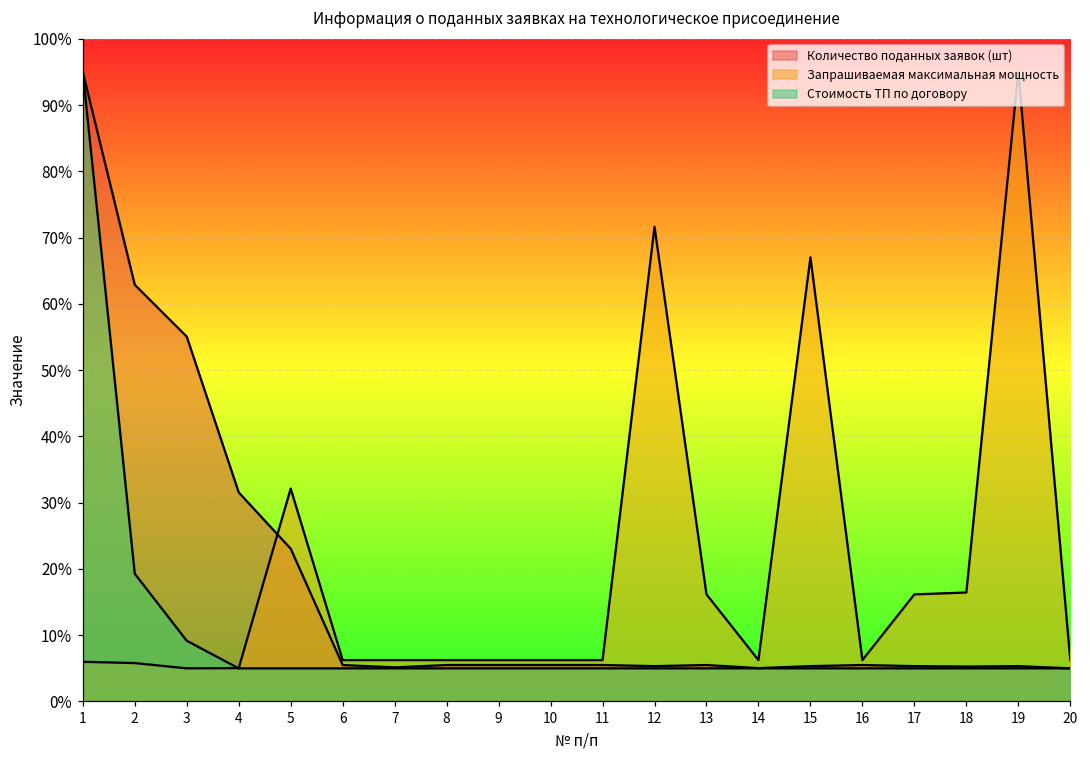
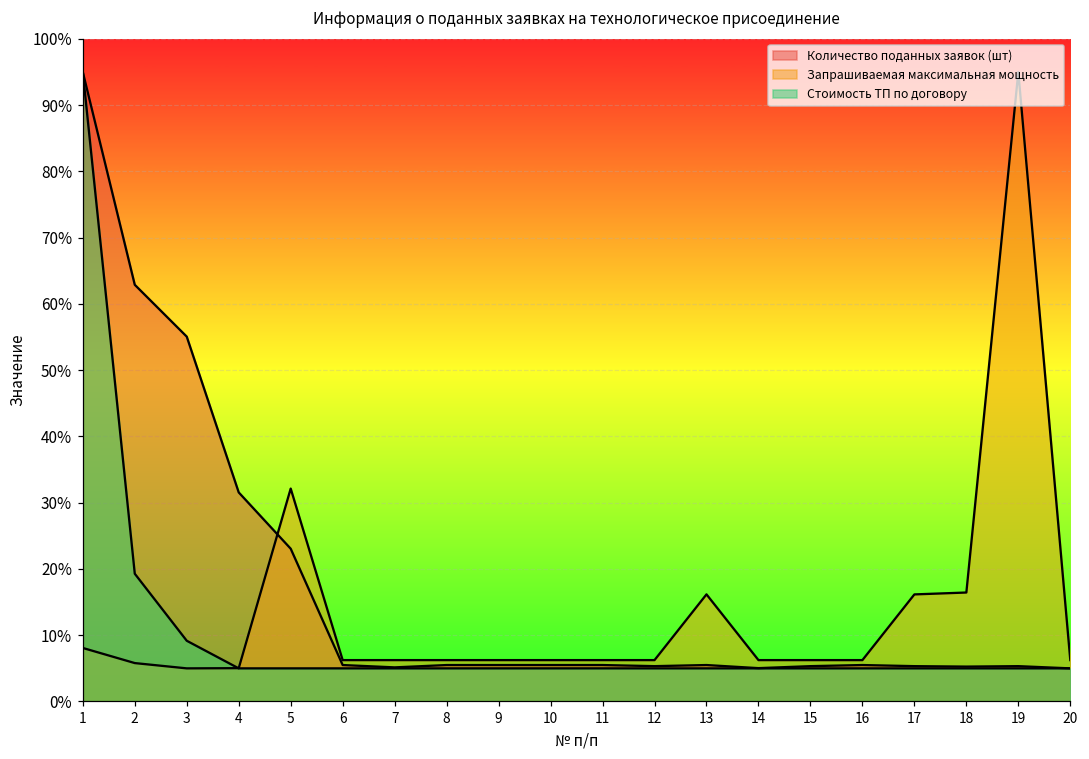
  {
    "Количество поданных заявок (шт)": {
      "2": "63%",
      "3": "55%",
      "4": "32%",
      "5": "23%",
      "6": "6%",
      "8": "6%",
      "9": "6%",
      "10": "6%",
      "11": "6%",
      "13": "6%",
      "16": "6%"
    },
    "Запрашиваемая максимальная мощность": {
-     "1": "6%",
+     "1": "8%",
      "2": "6%",
      "3": "5%",
      "5": "32%",
      "6": "6%",
      "7": "6%",
      "8": "6%",
      "9": "6%",
      "10": "6%",
      "11": "6%",
-     "12": "72%",
+     "12": "6%",
      "13": "16%",
      "14": "6%",
-     "15": "67%",
+     "15": "6%",
      "16": "6%",
      "17": "16%",
      "18": "16%",
      "20": "6%"
    },
    "Стоимость ТП по договору": {
      "2": "19%",
      "3": "9%",
      "5": "5%",
      "6": "5%",
      "8": "5%",
      "9": "5%",
      "10": "5%",
      "11": "5%",
      "13": "5%",
      "16": "5%"
    }
  }
